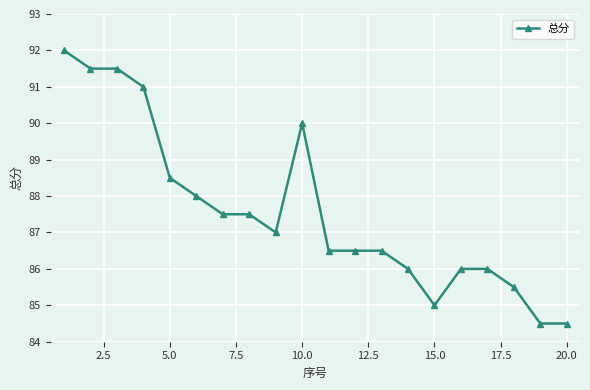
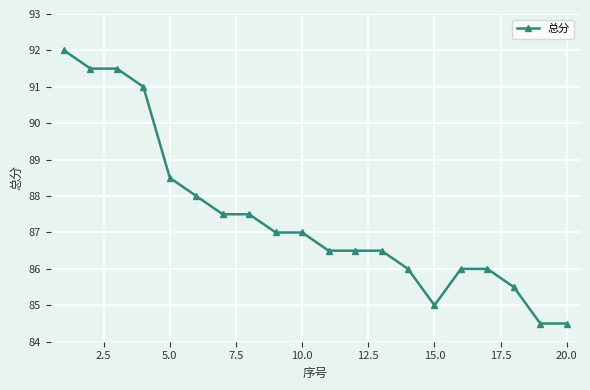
  {
    "5.0": 88.5,
-   "10.0": 90,
+   "10.0": 87,
    "15.0": 85,
    "20.0": 84.5
  }
